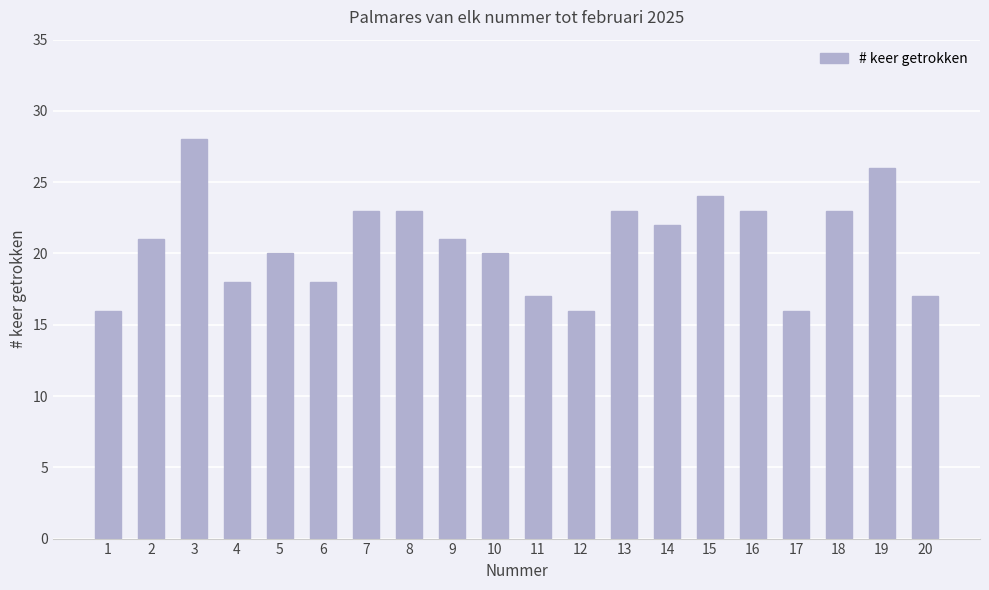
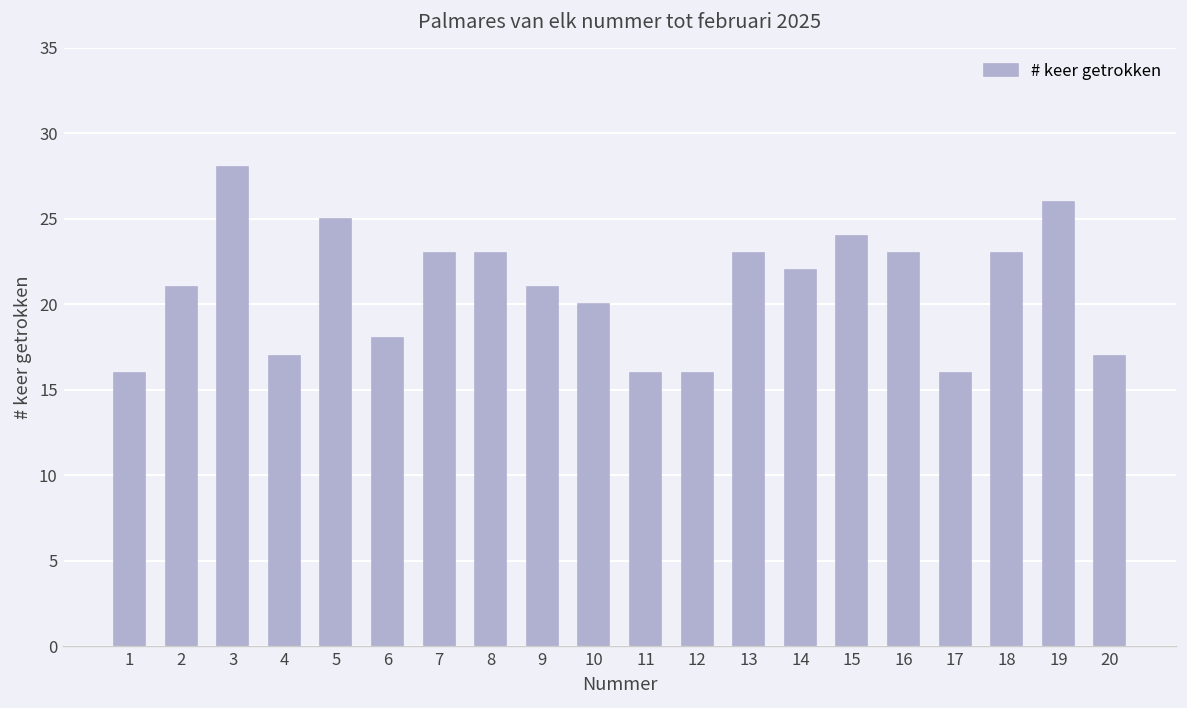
  {
    "1": 16,
    "2": 21,
    "3": 28,
-   "4": 18,
-   "5": 20,
+   "4": 17,
+   "5": 25,
    "6": 18,
    "7": 23,
    "8": 23,
    "9": 21,
    "10": 20,
-   "11": 17,
+   "11": 16,
    "12": 16,
    "13": 23,
    "14": 22,
    "15": 24,
    "16": 23,
    "17": 16,
    "18": 23,
    "19": 26,
    "20": 17
  }
